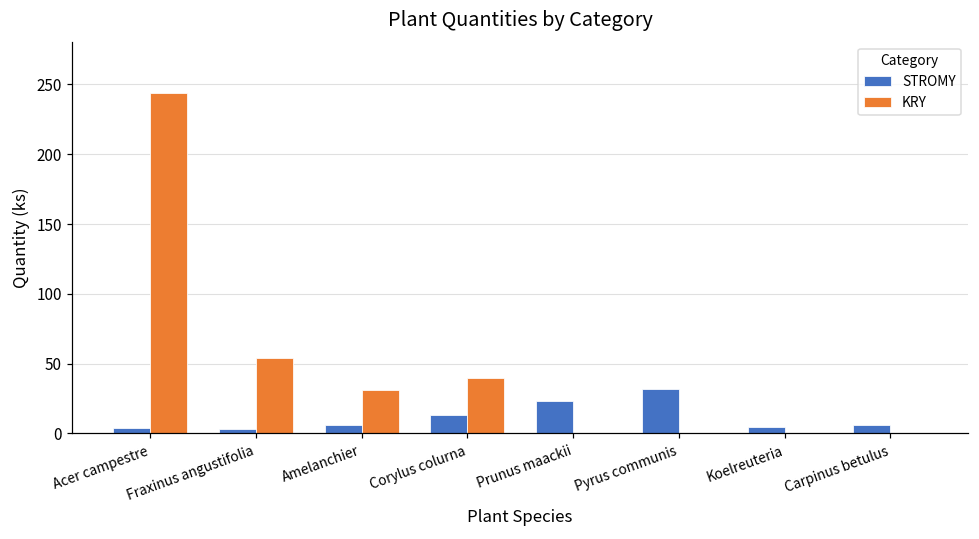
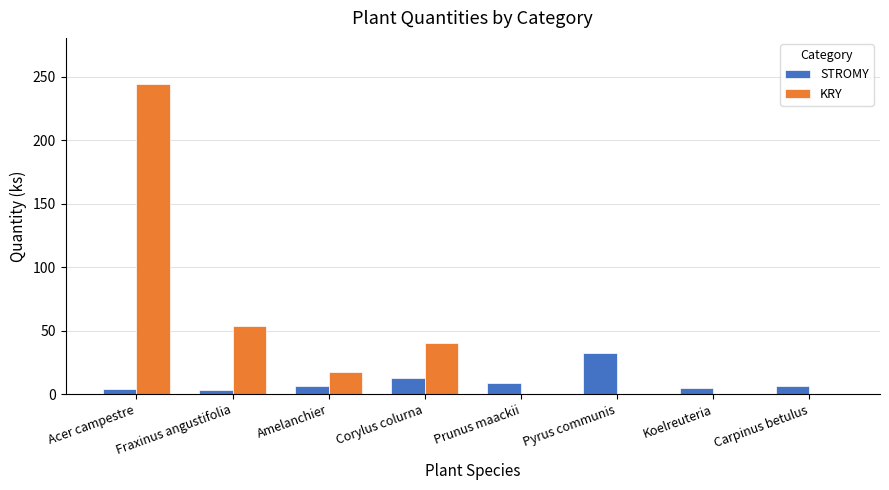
  {
    "STROMY": {
      "Acer campestre": 4,
      "Fraxinus angustifolia": 3,
      "Amelanchier": 6,
      "Corylus colurna": 13,
-     "Prunus maackii": 23,
+     "Prunus maackii": 9,
      "Pyrus communis": 32,
      "Koelreuteria": 5,
      "Carpinus betulus": 6
    },
    "KRY": {
      "Acer campestre": 244,
      "Fraxinus angustifolia": 54,
-     "Amelanchier": 31,
+     "Amelanchier": 17,
      "Corylus colurna": 40,
      "Prunus maackii": 0,
      "Pyrus communis": 0,
      "Koelreuteria": 0,
      "Carpinus betulus": 0
    }
  }
